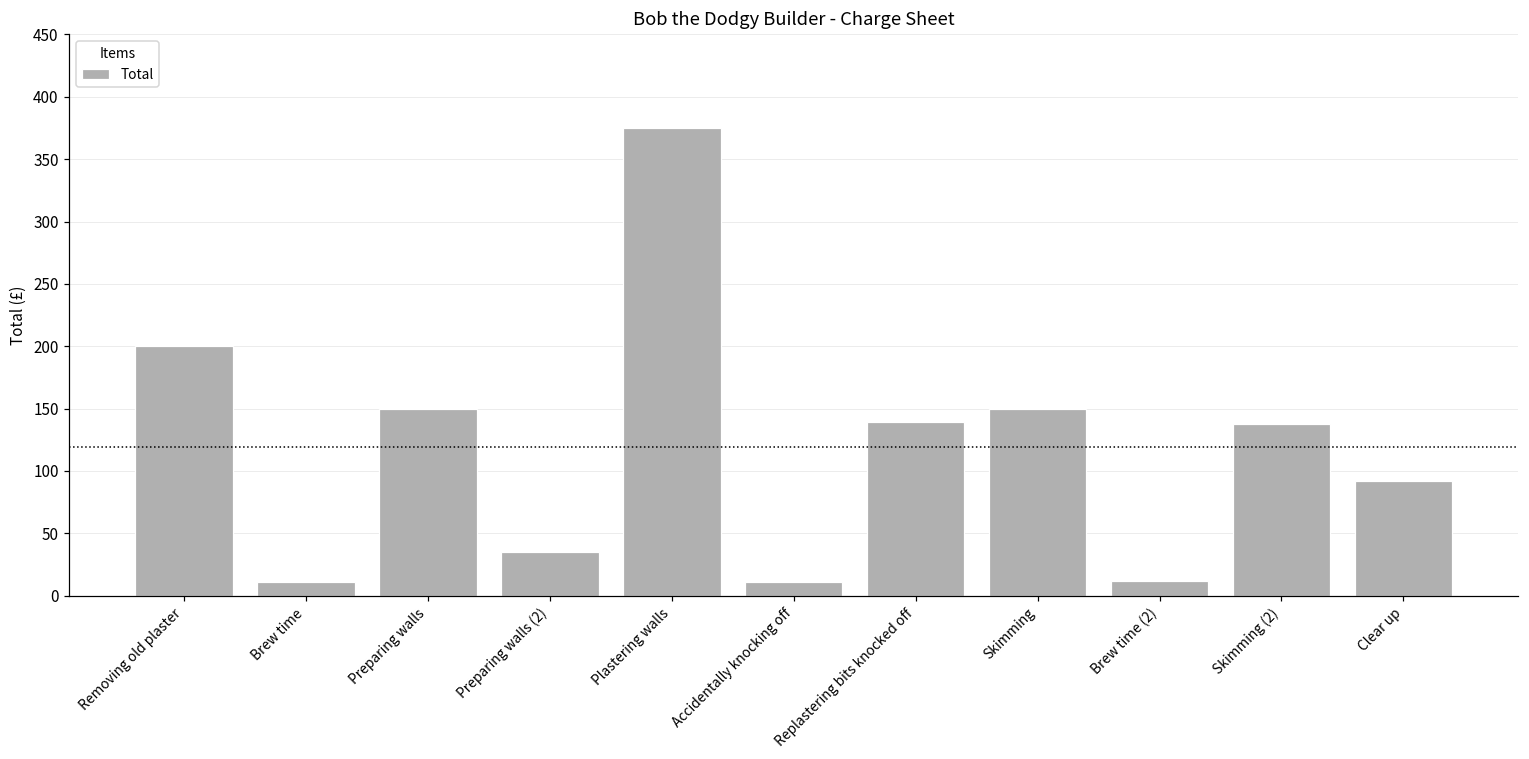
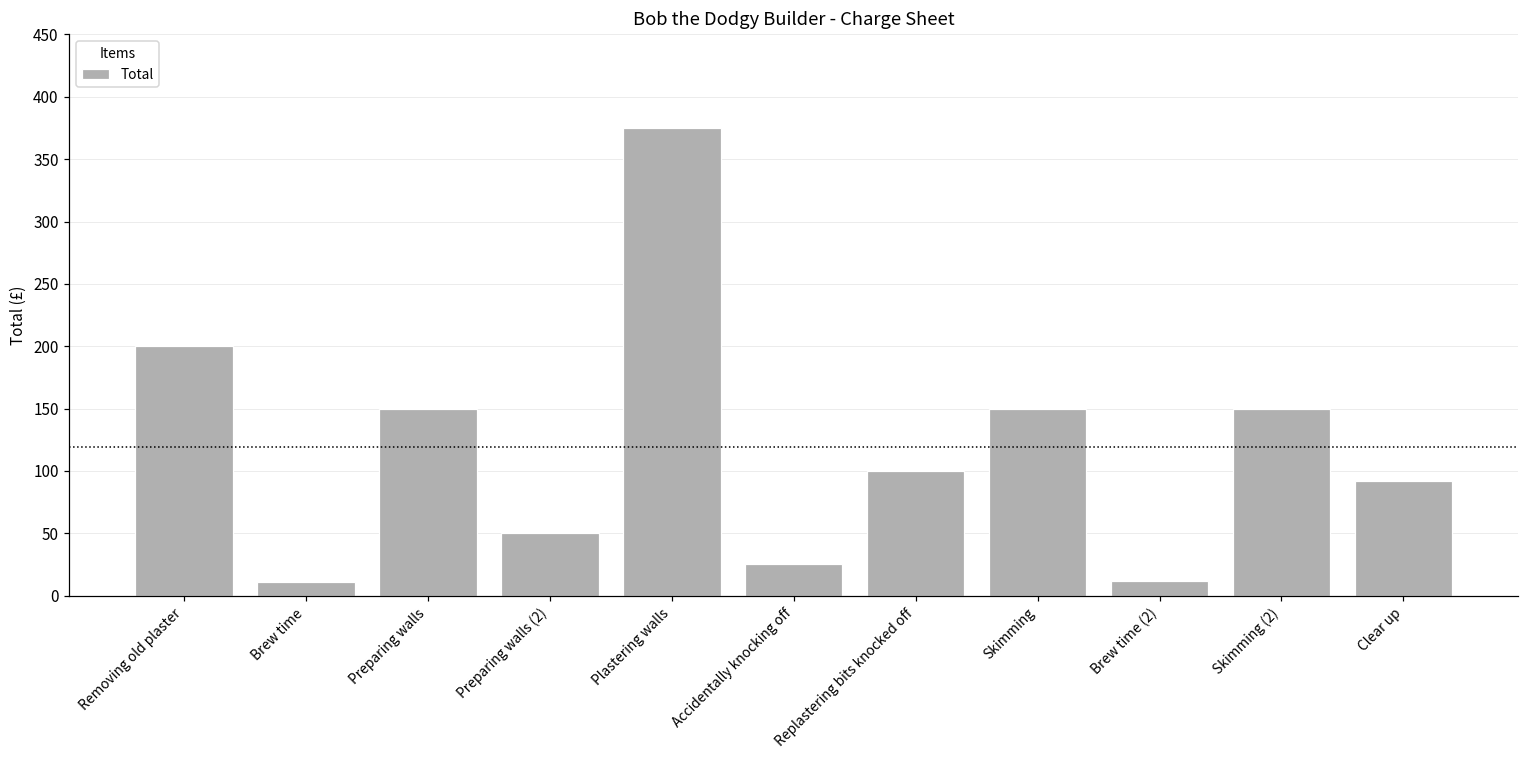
  {
    "Removing old plaster": 200,
    "Brew time": 11,
    "Preparing walls": 150,
-   "Preparing walls (2)": 35,
+   "Preparing walls (2)": 50,
    "Plastering walls": 375,
-   "Accidentally knocking off": 11,
-   "Replastering bits knocked off": 139,
+   "Accidentally knocking off": 25,
+   "Replastering bits knocked off": 100,
    "Skimming": 150,
    "Brew time (2)": 12,
-   "Skimming (2)": 138,
+   "Skimming (2)": 150,
    "Clear up": 92
  }
